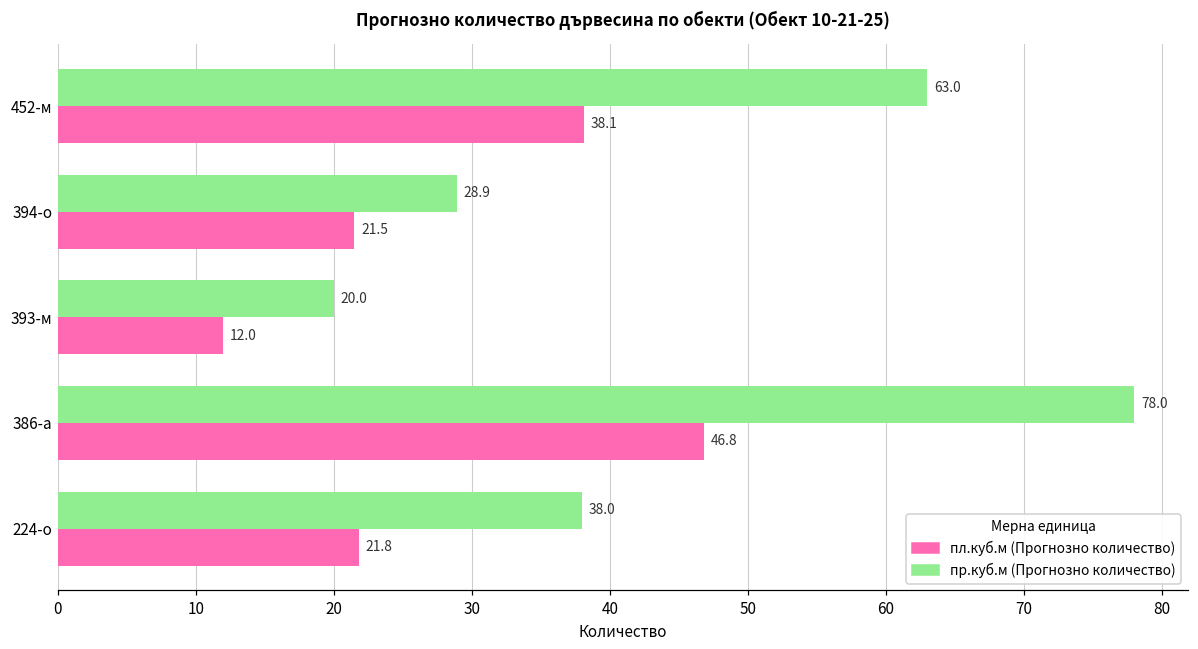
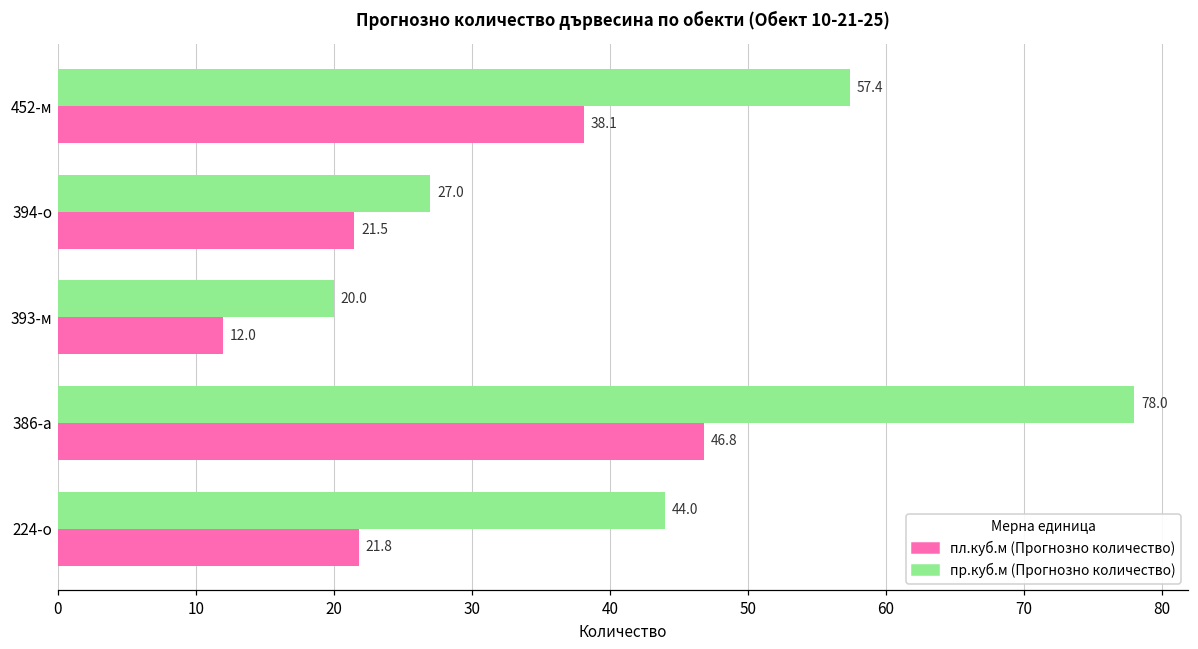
  {
    "пл.куб.м (Прогнозно количество)": {
      "452-м": 38.1,
      "394-о": 21.5,
      "393-м": 12.0,
      "386-а": 46.8,
      "224-о": 21.8
    },
    "пр.куб.м (Прогнозно количество)": {
-     "452-м": 63.0,
-     "394-о": 28.9,
+     "452-м": 57.4,
+     "394-о": 27.0,
      "393-м": 20.0,
      "386-а": 78.0,
-     "224-о": 38.0
+     "224-о": 44.0
    }
  }
